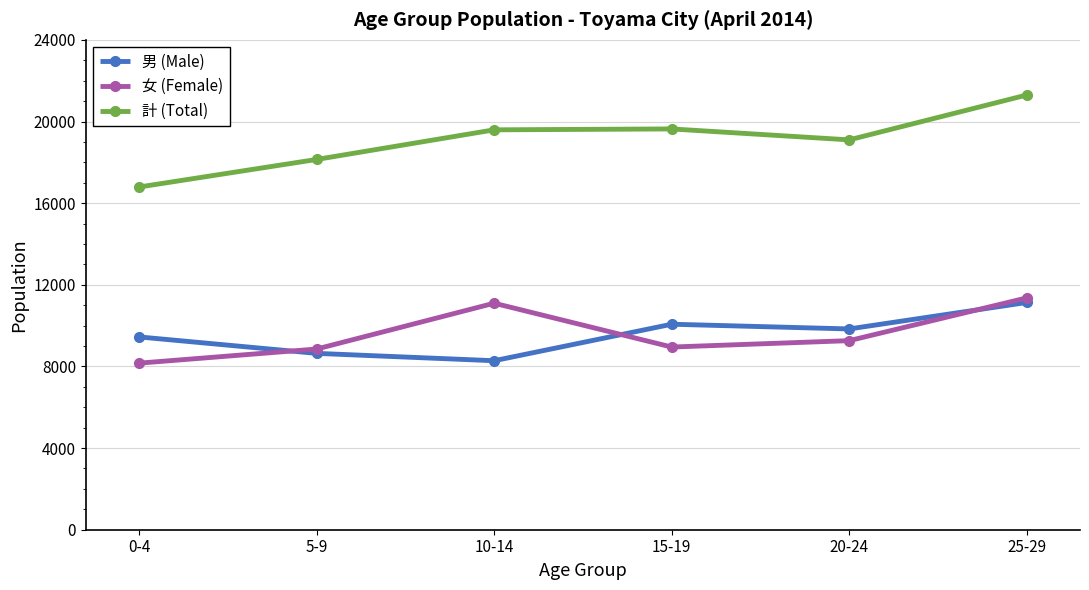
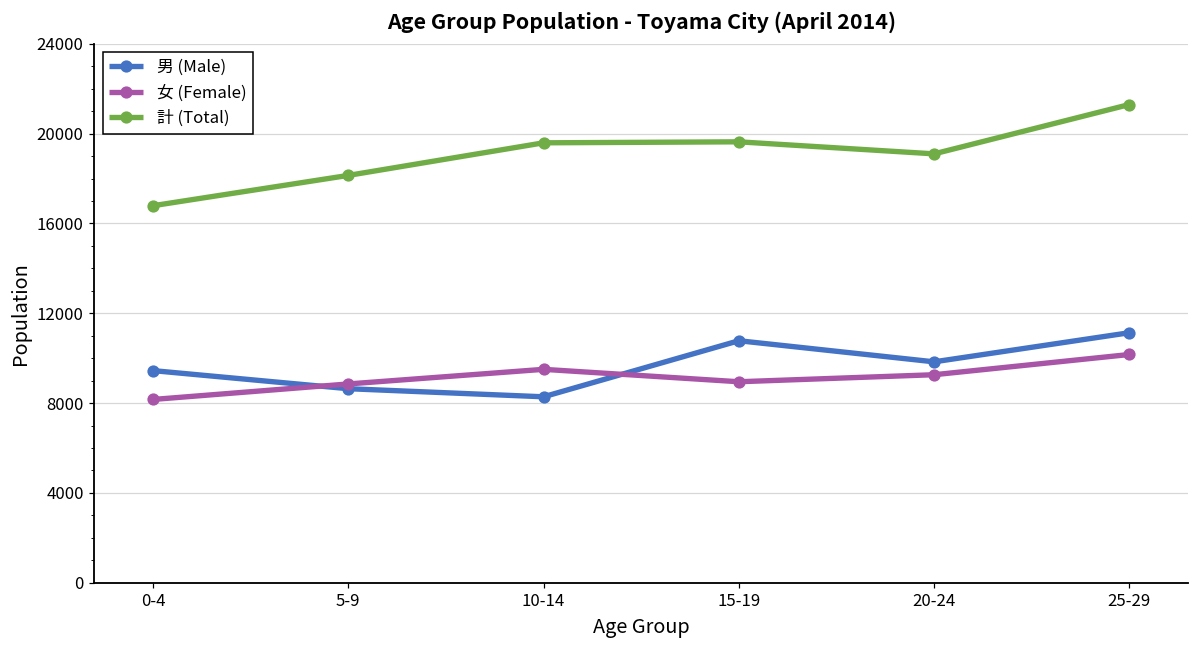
  {
    "男 (Male)": {
      "0-4": 9400,
      "5-9": 8600,
      "10-14": 8300,
-     "15-19": 10100,
+     "15-19": 10800,
      "20-24": 9800,
      "25-29": 11100
    },
    "女 (Female)": {
      "0-4": 8200,
      "5-9": 8900,
-     "10-14": 11100,
+     "10-14": 9500,
      "15-19": 9000,
      "20-24": 9300,
-     "25-29": 11400
+     "25-29": 10200
    },
    "計 (Total)": {
      "0-4": 16800,
      "5-9": 18100,
      "10-14": 19600,
      "15-19": 19600,
      "20-24": 19100,
      "25-29": 21300
    }
  }
